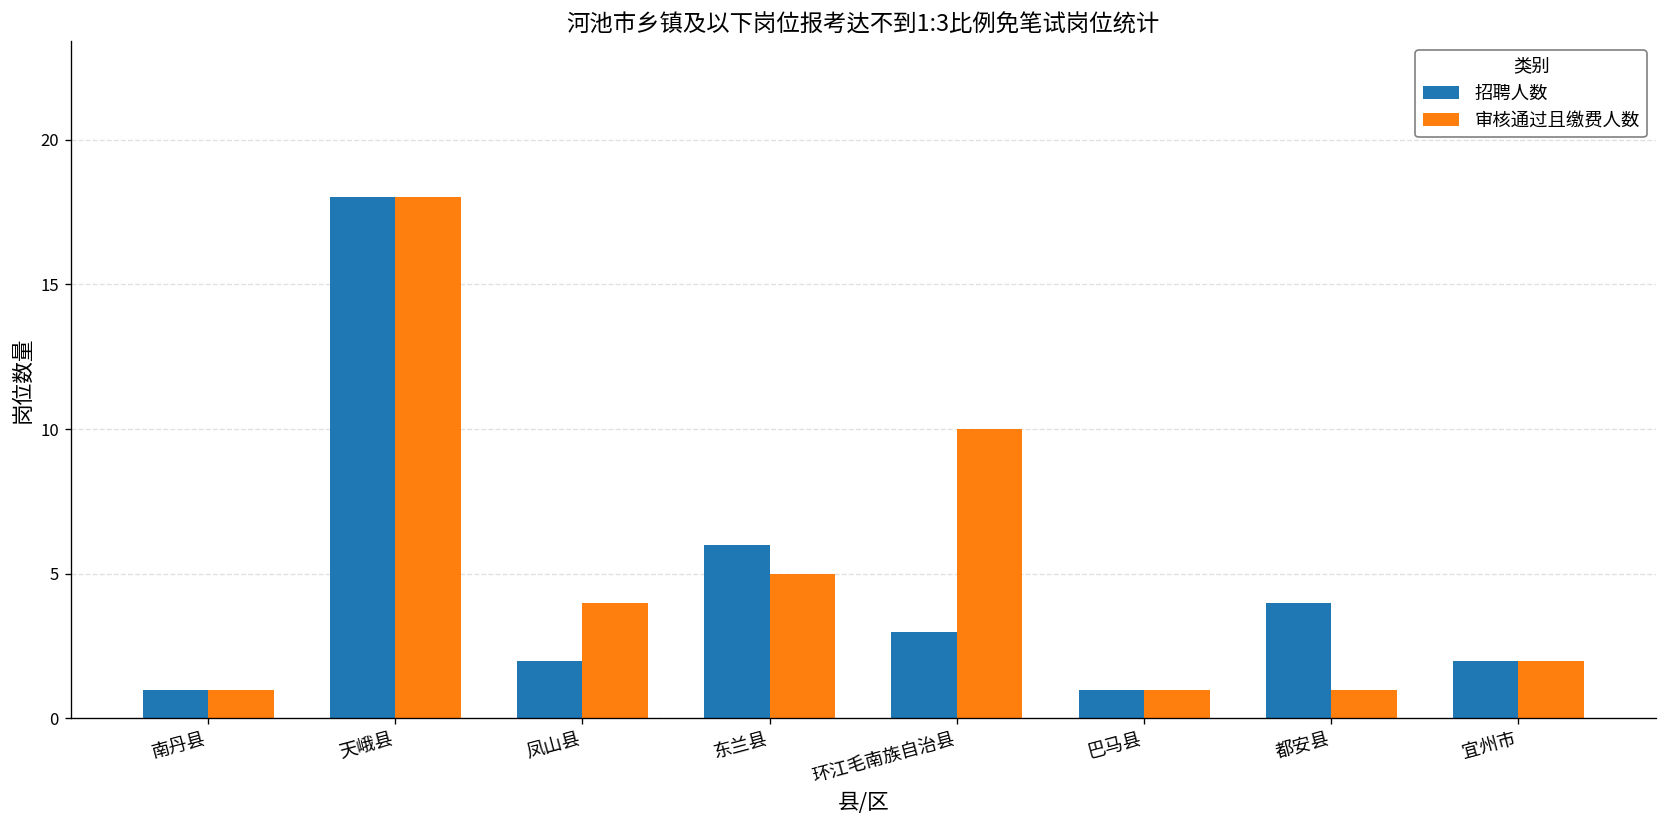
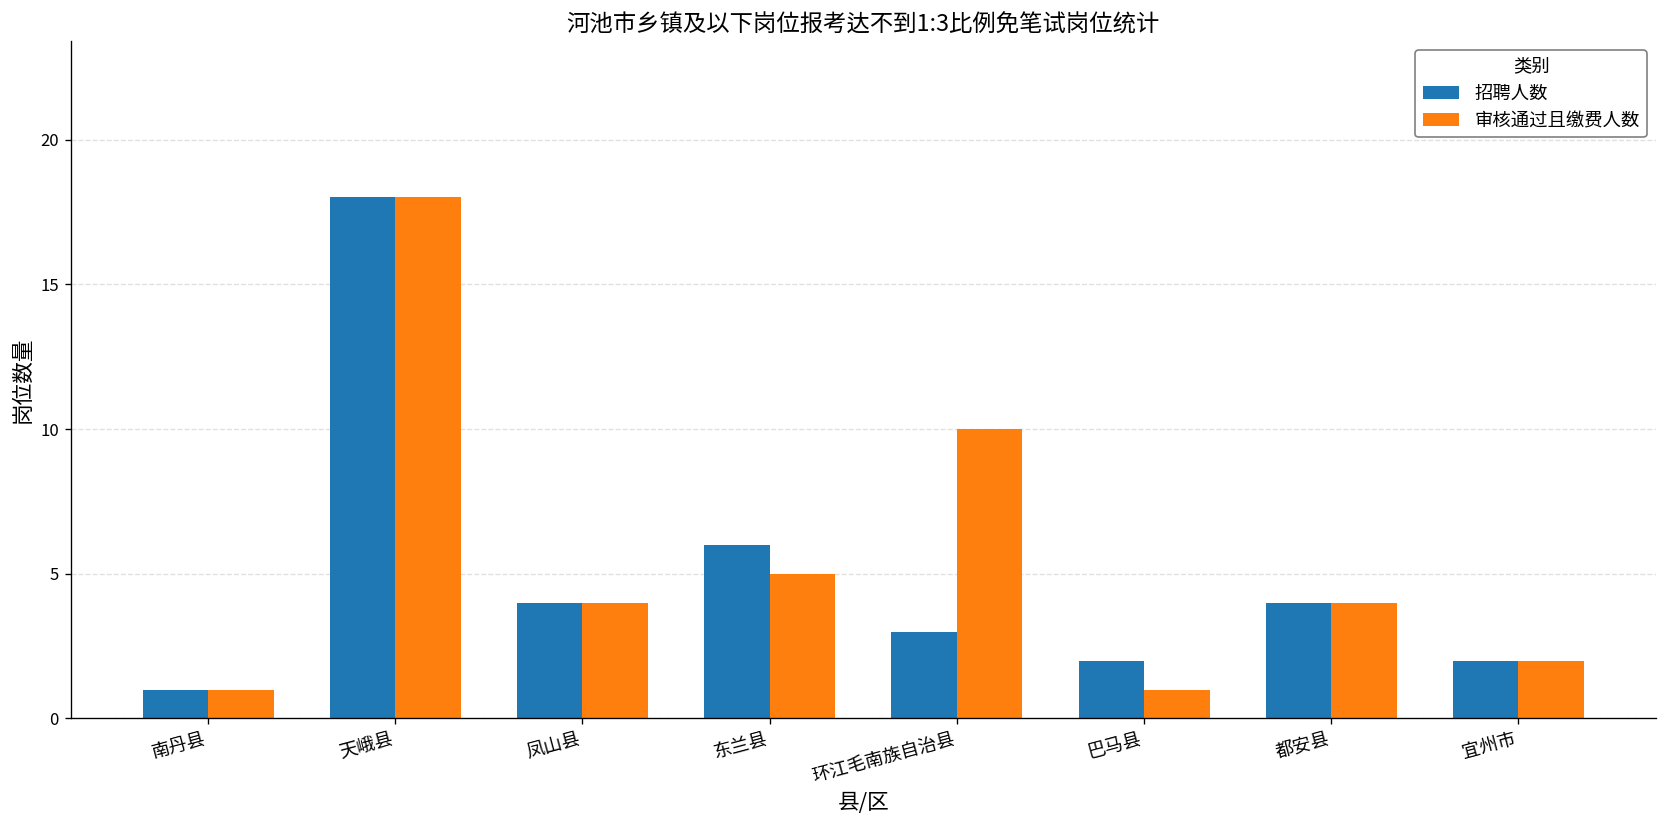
  {
    "招聘人数": {
      "南丹县": 1,
      "天峨县": 18,
-     "凤山县": 2,
+     "凤山县": 4,
      "东兰县": 6,
      "环江毛南族自治县": 3,
-     "巴马县": 1,
+     "巴马县": 2,
      "都安县": 4,
      "宜州市": 2
    },
    "审核通过且缴费人数": {
      "南丹县": 1,
      "天峨县": 18,
      "凤山县": 4,
      "东兰县": 5,
      "环江毛南族自治县": 10,
      "巴马县": 1,
-     "都安县": 1,
+     "都安县": 4,
      "宜州市": 2
    }
  }
